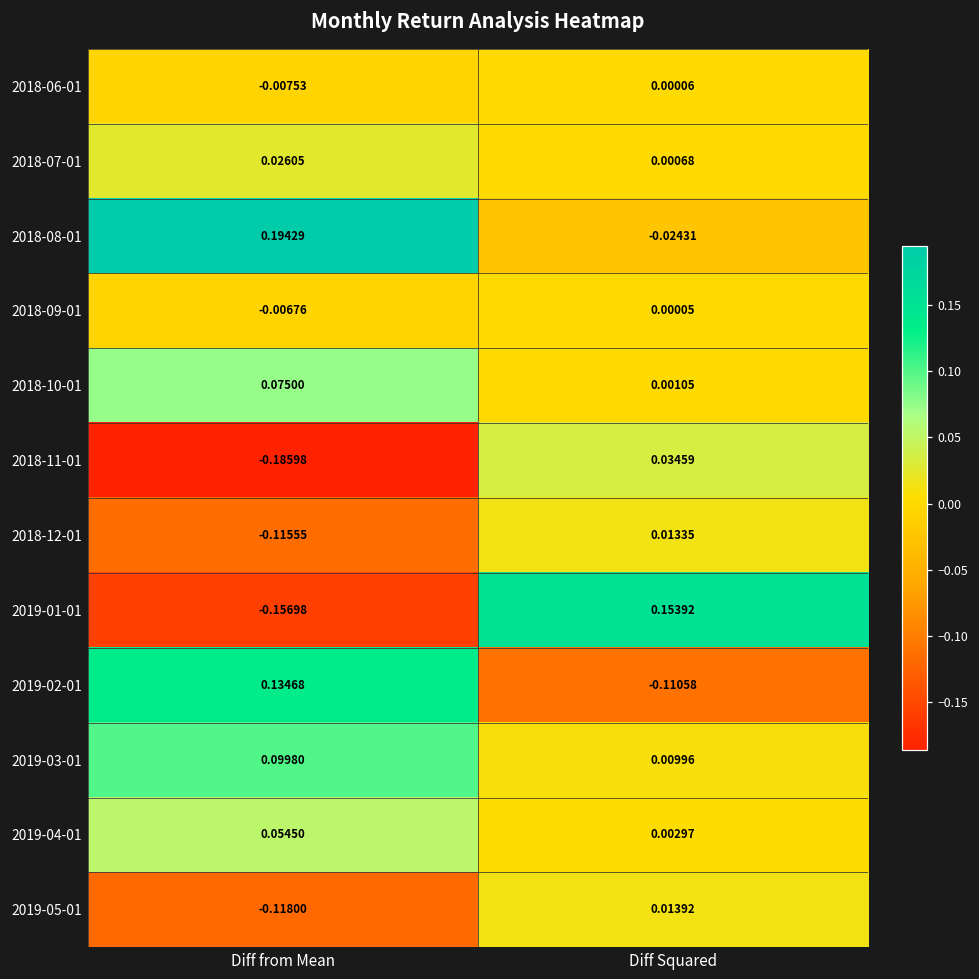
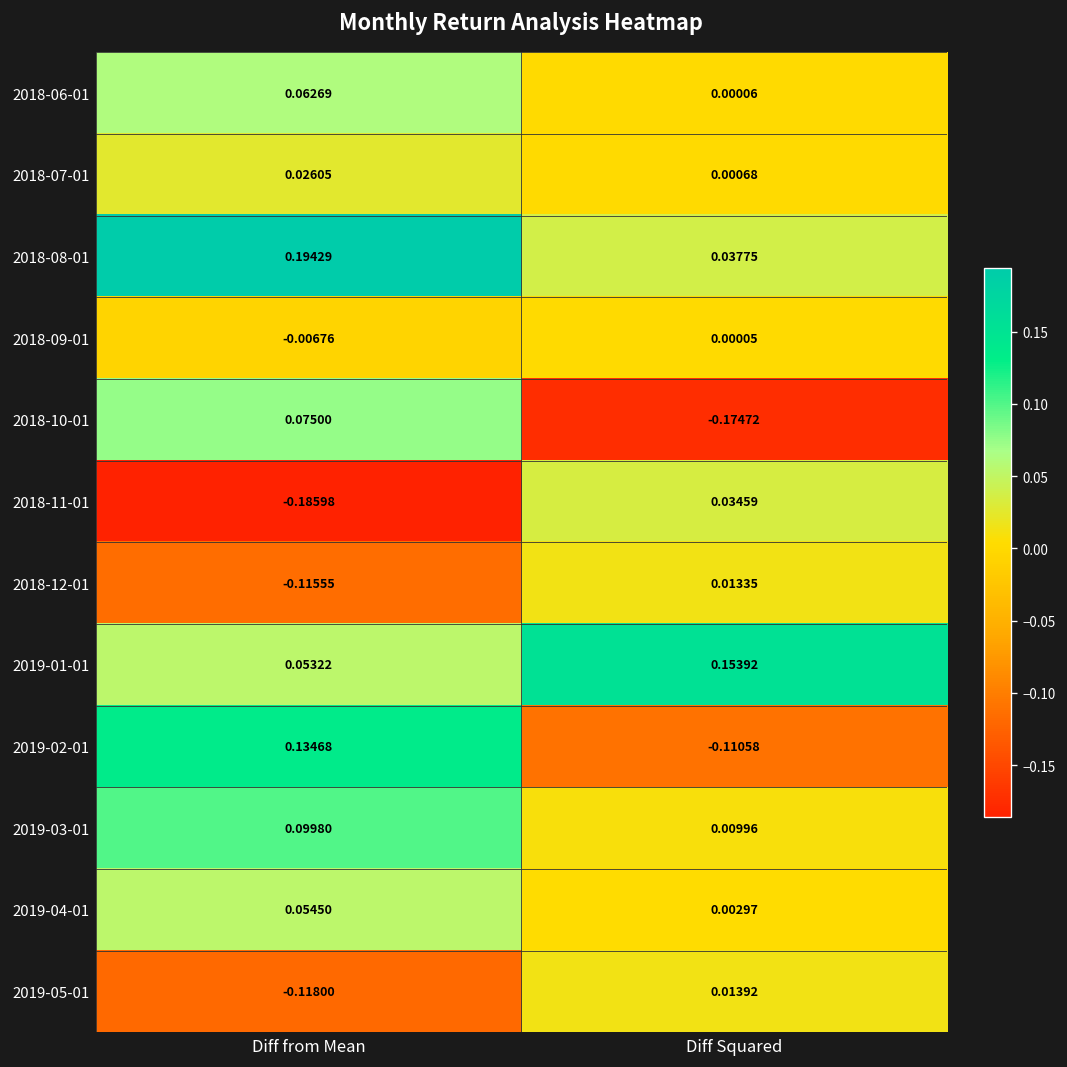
  {
    "2018-06-01": {
-     "Diff from Mean": -0.00753,
+     "Diff from Mean": 0.06269,
      "Diff Squared": 0.00006
    },
    "2018-07-01": {
      "Diff from Mean": 0.02605,
      "Diff Squared": 0.00068
    },
    "2018-08-01": {
      "Diff from Mean": 0.19429,
-     "Diff Squared": -0.02431
+     "Diff Squared": 0.03775
    },
    "2018-09-01": {
      "Diff from Mean": -0.00676,
      "Diff Squared": 0.00005
    },
    "2018-10-01": {
      "Diff from Mean": 0.07500,
-     "Diff Squared": 0.00105
+     "Diff Squared": -0.17472
    },
    "2018-11-01": {
      "Diff from Mean": -0.18598,
      "Diff Squared": 0.03459
    },
    "2018-12-01": {
      "Diff from Mean": -0.11555,
      "Diff Squared": 0.01335
    },
    "2019-01-01": {
-     "Diff from Mean": -0.15698,
+     "Diff from Mean": 0.05322,
      "Diff Squared": 0.15392
    },
    "2019-02-01": {
      "Diff from Mean": 0.13468,
      "Diff Squared": -0.11058
    },
    "2019-03-01": {
      "Diff from Mean": 0.09980,
      "Diff Squared": 0.00996
    },
    "2019-04-01": {
      "Diff from Mean": 0.05450,
      "Diff Squared": 0.00297
    },
    "2019-05-01": {
      "Diff from Mean": -0.11800,
      "Diff Squared": 0.01392
    }
  }
